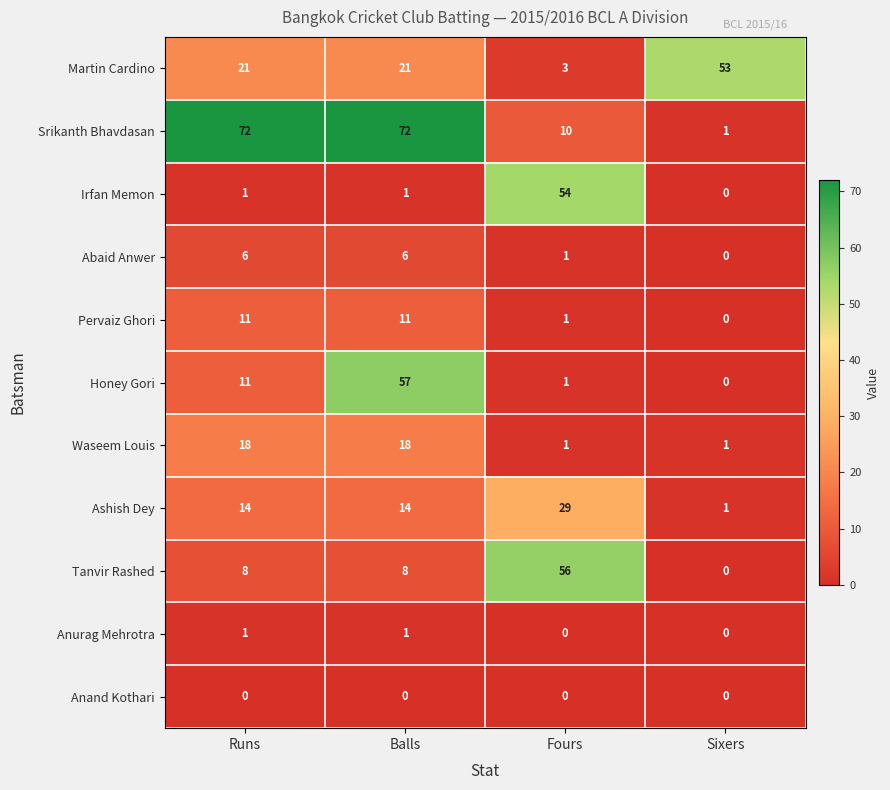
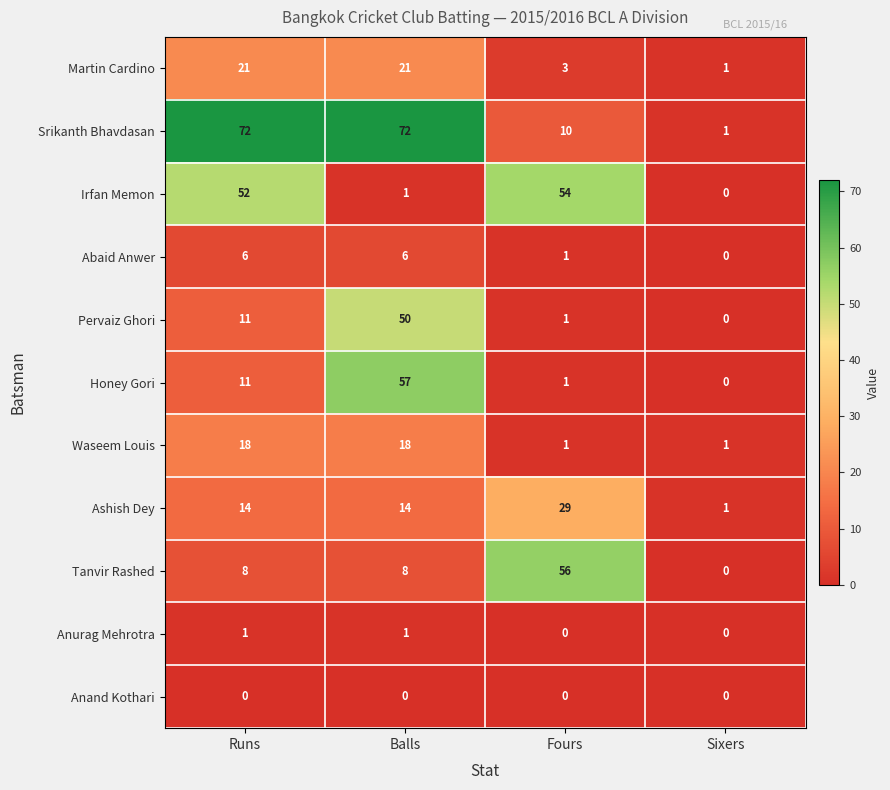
  {
    "Martin Cardino": {
      "Runs": 21,
      "Balls": 21,
      "Fours": 3,
-     "Sixers": 53
+     "Sixers": 1
    },
    "Srikanth Bhavdasan": {
      "Runs": 72,
      "Balls": 72,
      "Fours": 10,
      "Sixers": 1
    },
    "Irfan Memon": {
-     "Runs": 1,
+     "Runs": 52,
      "Balls": 1,
      "Fours": 54,
      "Sixers": 0
    },
    "Abaid Anwer": {
      "Runs": 6,
      "Balls": 6,
      "Fours": 1,
      "Sixers": 0
    },
    "Pervaiz Ghori": {
      "Runs": 11,
-     "Balls": 11,
+     "Balls": 50,
      "Fours": 1,
      "Sixers": 0
    },
    "Honey Gori": {
      "Runs": 11,
      "Balls": 57,
      "Fours": 1,
      "Sixers": 0
    },
    "Waseem Louis": {
      "Runs": 18,
      "Balls": 18,
      "Fours": 1,
      "Sixers": 1
    },
    "Ashish Dey": {
      "Runs": 14,
      "Balls": 14,
      "Fours": 29,
      "Sixers": 1
    },
    "Tanvir Rashed": {
      "Runs": 8,
      "Balls": 8,
      "Fours": 56,
      "Sixers": 0
    },
    "Anurag Mehrotra": {
      "Runs": 1,
      "Balls": 1,
      "Fours": 0,
      "Sixers": 0
    },
    "Anand Kothari": {
      "Runs": 0,
      "Balls": 0,
      "Fours": 0,
      "Sixers": 0
    }
  }
